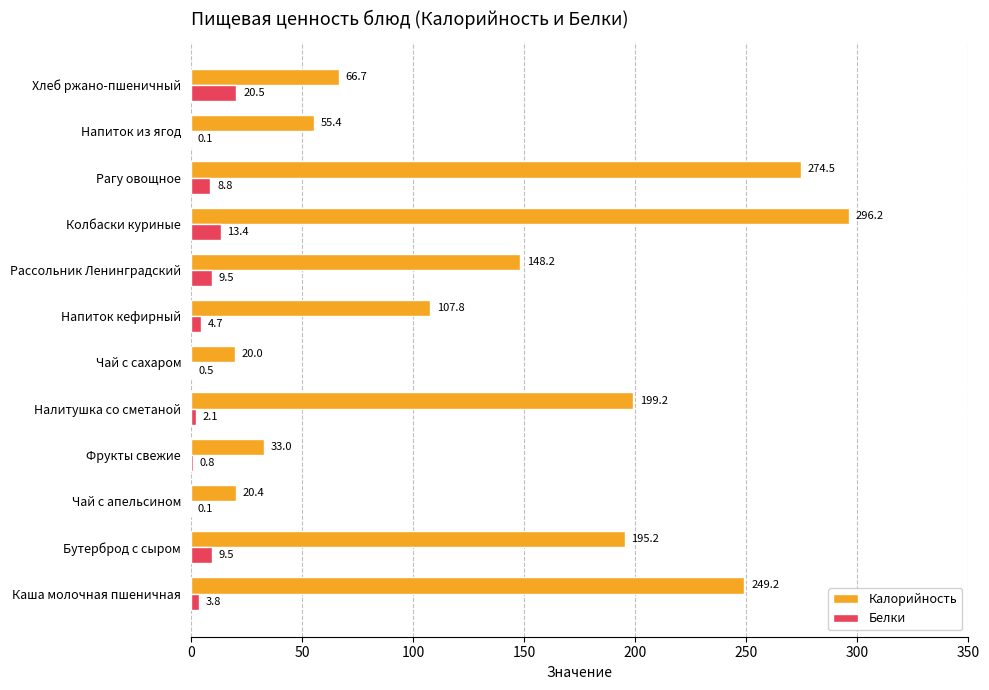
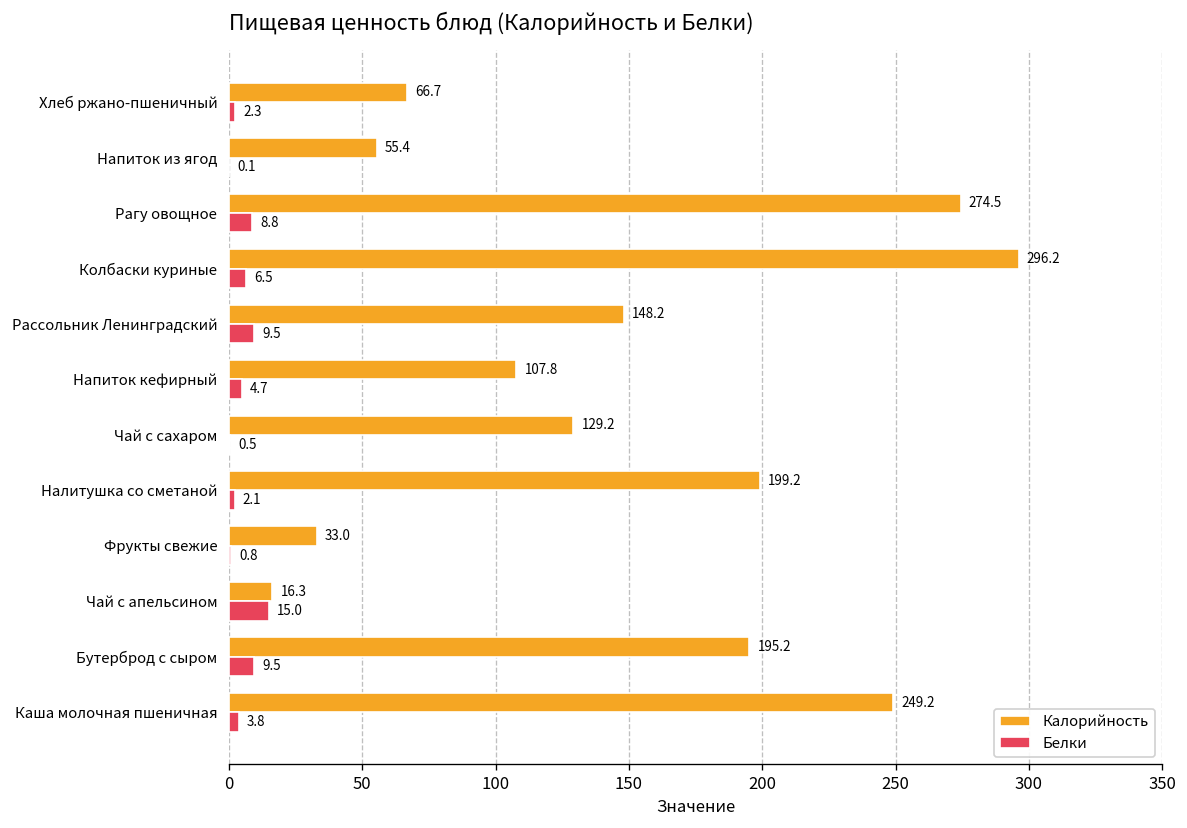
  {
    "Калорийность": {
      "Хлеб ржано-пшеничный": 66.7,
      "Напиток из ягод": 55.4,
      "Рагу овощное": 274.5,
      "Колбаски куриные": 296.2,
      "Рассольник Ленинградский": 148.2,
      "Напиток кефирный": 107.8,
-     "Чай с сахаром": 20.0,
+     "Чай с сахаром": 129.2,
      "Налитушка со сметаной": 199.2,
      "Фрукты свежие": 33.0,
-     "Чай с апельсином": 20.4,
+     "Чай с апельсином": 16.3,
      "Бутерброд с сыром": 195.2,
      "Каша молочная пшеничная": 249.2
    },
    "Белки": {
-     "Хлеб ржано-пшеничный": 20.5,
+     "Хлеб ржано-пшеничный": 2.3,
      "Напиток из ягод": 0.1,
      "Рагу овощное": 8.8,
-     "Колбаски куриные": 13.4,
+     "Колбаски куриные": 6.5,
      "Рассольник Ленинградский": 9.5,
      "Напиток кефирный": 4.7,
      "Чай с сахаром": 0.5,
      "Налитушка со сметаной": 2.1,
      "Фрукты свежие": 0.8,
-     "Чай с апельсином": 0.1,
+     "Чай с апельсином": 15.0,
      "Бутерброд с сыром": 9.5,
      "Каша молочная пшеничная": 3.8
    }
  }
